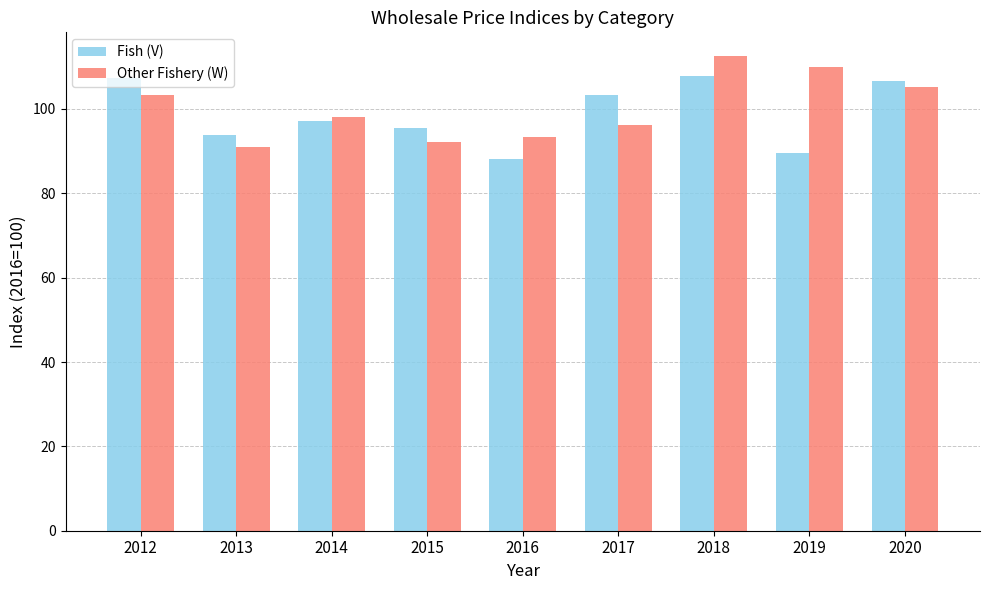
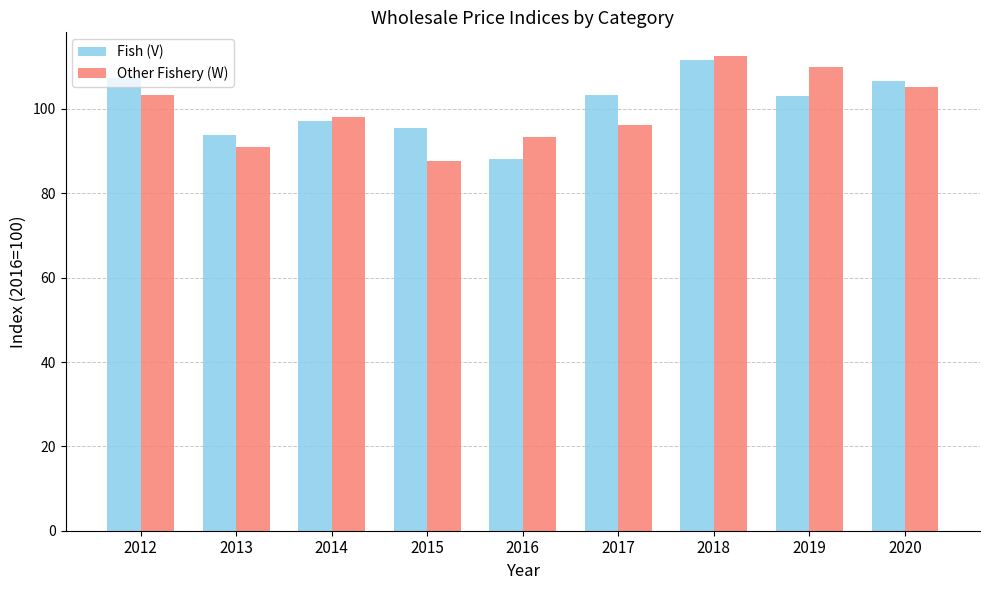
  {
    "Fish (V)": {
      "2013": 94,
      "2014": 97,
      "2015": 95,
      "2016": 88,
      "2017": 103,
-     "2018": 108,
-     "2019": 89,
+     "2018": 112,
+     "2019": 103,
      "2020": 107
    },
    "Other Fishery (W)": {
      "2012": 103,
      "2013": 91,
      "2014": 98,
-     "2015": 92,
+     "2015": 88,
      "2016": 93,
      "2017": 96,
      "2018": 113,
      "2019": 110,
      "2020": 105
    }
  }
